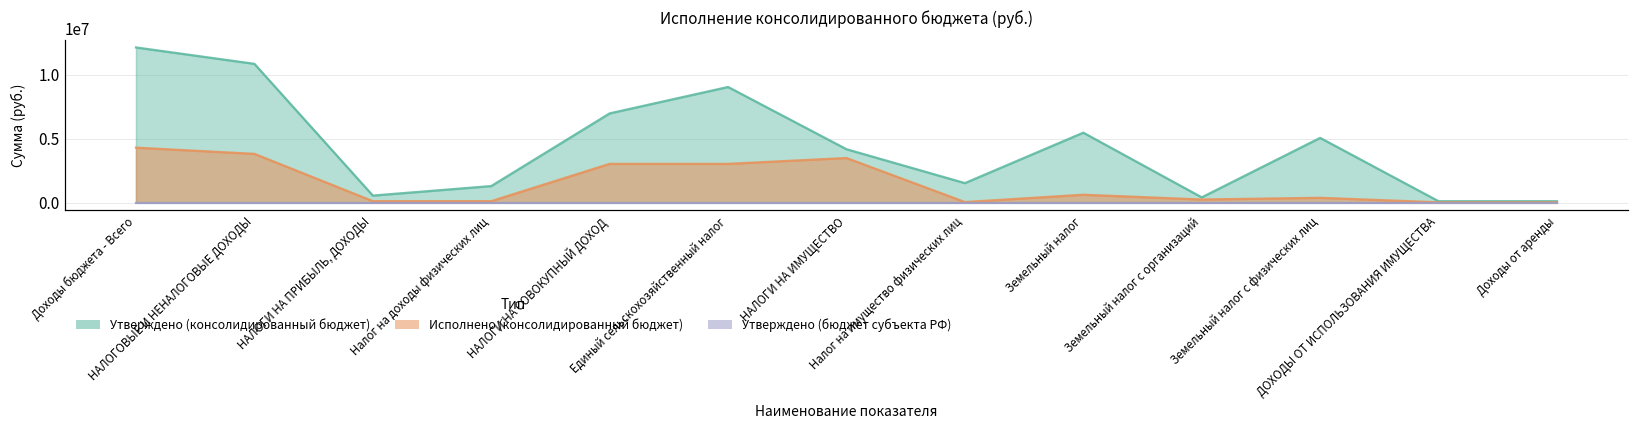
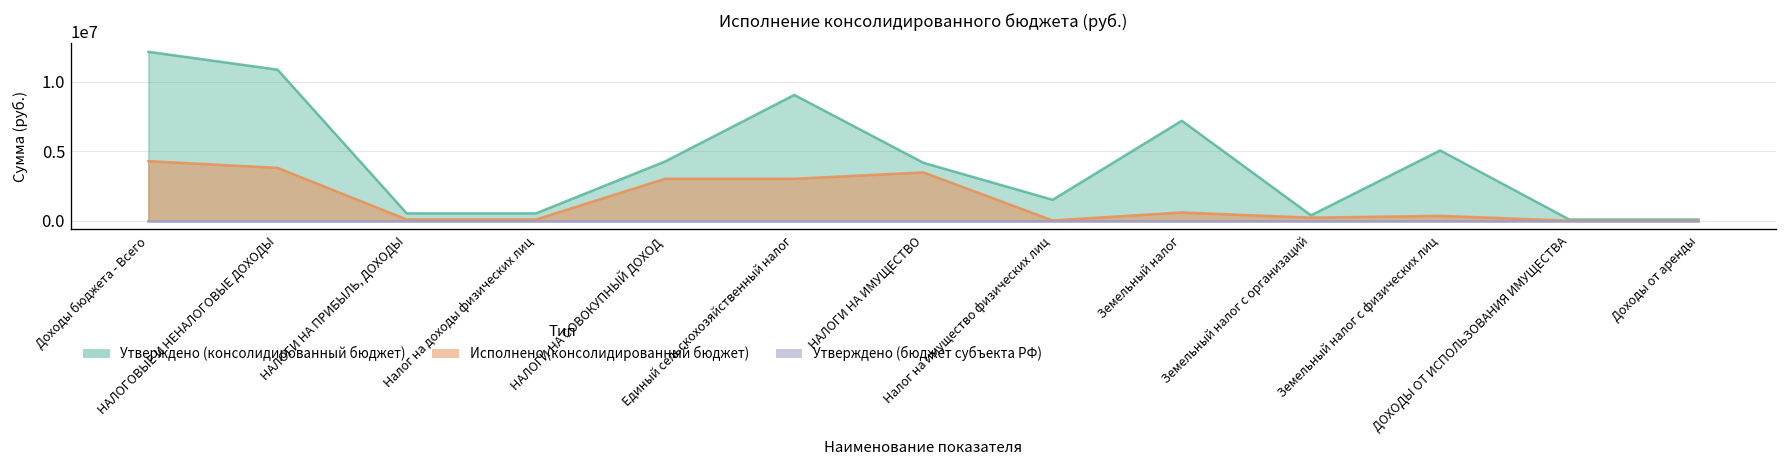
  {
    "Утверждено (консолидированный бюджет)": {
      "Доходы бюджета - Всего": 12100000,
      "НАЛОГОВЫЕ И НЕНАЛОГОВЫЕ ДОХОДЫ": 10800000,
      "НАЛОГИ НА ПРИБЫЛЬ, ДОХОДЫ": 500000,
-     "Налог на доходы физических лиц": 1300000,
-     "НАЛОГИ НА СОВОКУПНЫЙ ДОХОД": 7000000,
+     "Налог на доходы физических лиц": 500000,
+     "НАЛОГИ НА СОВОКУПНЫЙ ДОХОД": 4300000,
      "Единый сельскохозяйственный налог": 9000000,
      "НАЛОГИ НА ИМУЩЕСТВО": 4200000,
      "Налог на имущество физических лиц": 1500000,
-     "Земельный налог": 5500000,
+     "Земельный налог": 7200000,
      "Земельный налог с физических лиц": 5100000
    },
    "Исполнено (консолидированный бюджет)": {
      "Доходы бюджета - Всего": 4300000,
      "НАЛОГОВЫЕ И НЕНАЛОГОВЫЕ ДОХОДЫ": 3800000,
      "НАЛОГИ НА СОВОКУПНЫЙ ДОХОД": 3000000,
      "Единый сельскохозяйственный налог": 3000000,
      "НАЛОГИ НА ИМУЩЕСТВО": 3500000,
      "Земельный налог": 600000,
      "Земельный налог с физических лиц": 400000
    },
    "Утверждено (бюджет субъекта РФ)": {
      "Доходы бюджета - Всего": 0,
      "НАЛОГОВЫЕ И НЕНАЛОГОВЫЕ ДОХОДЫ": 0,
      "НАЛОГИ НА СОВОКУПНЫЙ ДОХОД": 0,
      "Единый сельскохозяйственный налог": 0,
      "НАЛОГИ НА ИМУЩЕСТВО": 0,
      "Земельный налог": 0,
      "Земельный налог с организаций": 0,
      "Земельный налог с физических лиц": 0
    }
  }
